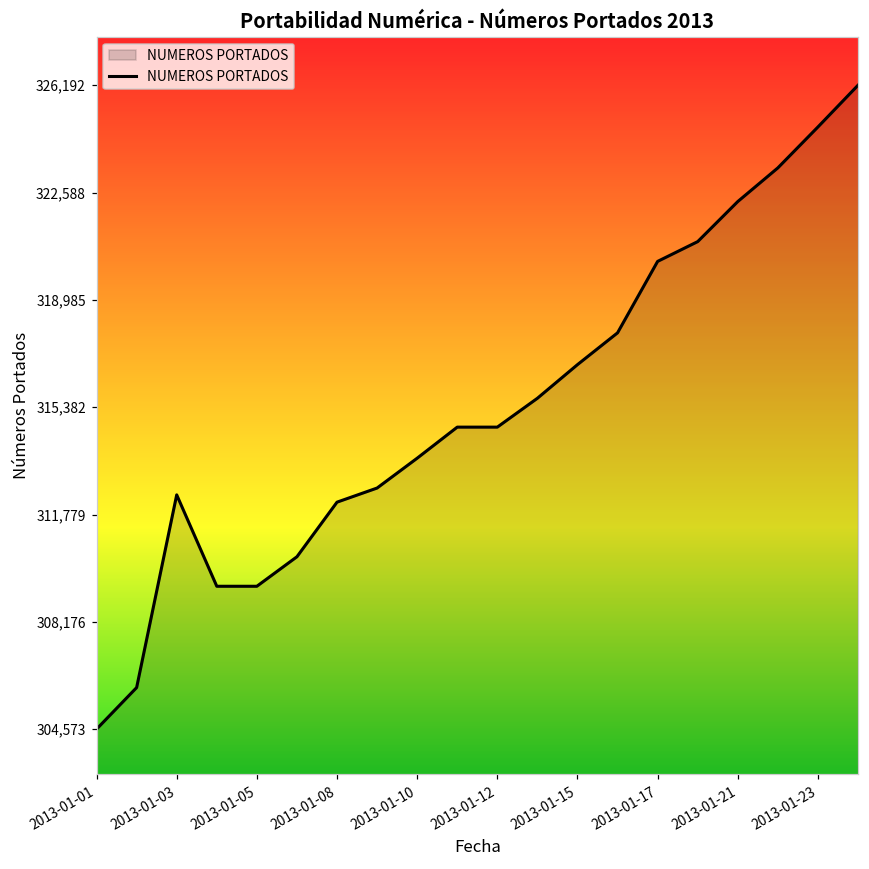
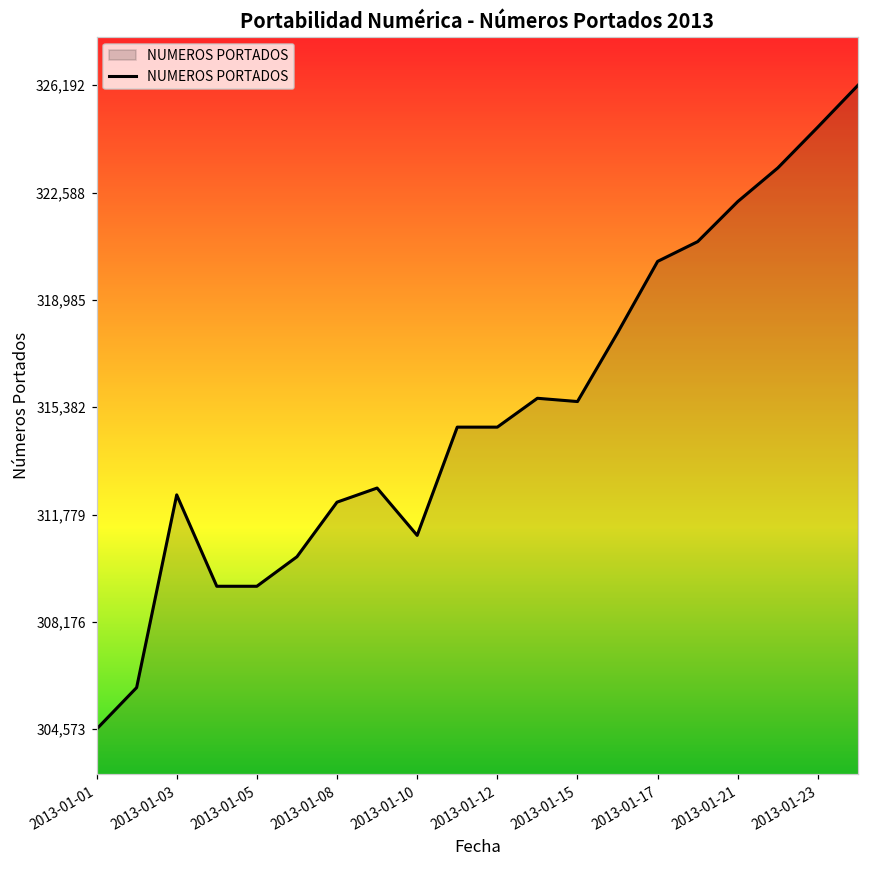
  {
    "2013-01-01": "304,600",
    "2013-01-03": "312,400",
    "2013-01-05": "309,400",
    "2013-01-08": "312,200",
-   "2013-01-10": "313,700",
+   "2013-01-10": "311,100",
    "2013-01-12": "314,700",
-   "2013-01-15": "316,800",
+   "2013-01-15": "315,600",
    "2013-01-17": "320,300",
    "2013-01-21": "322,300",
    "2013-01-23": "324,800"
  }
